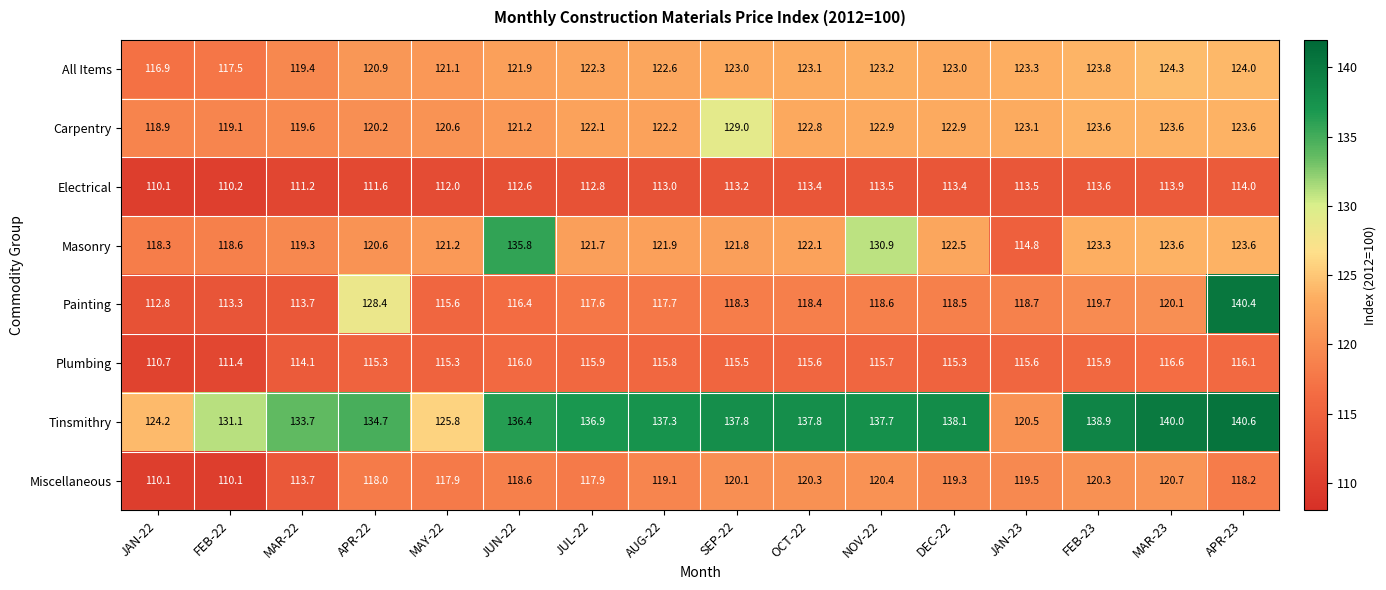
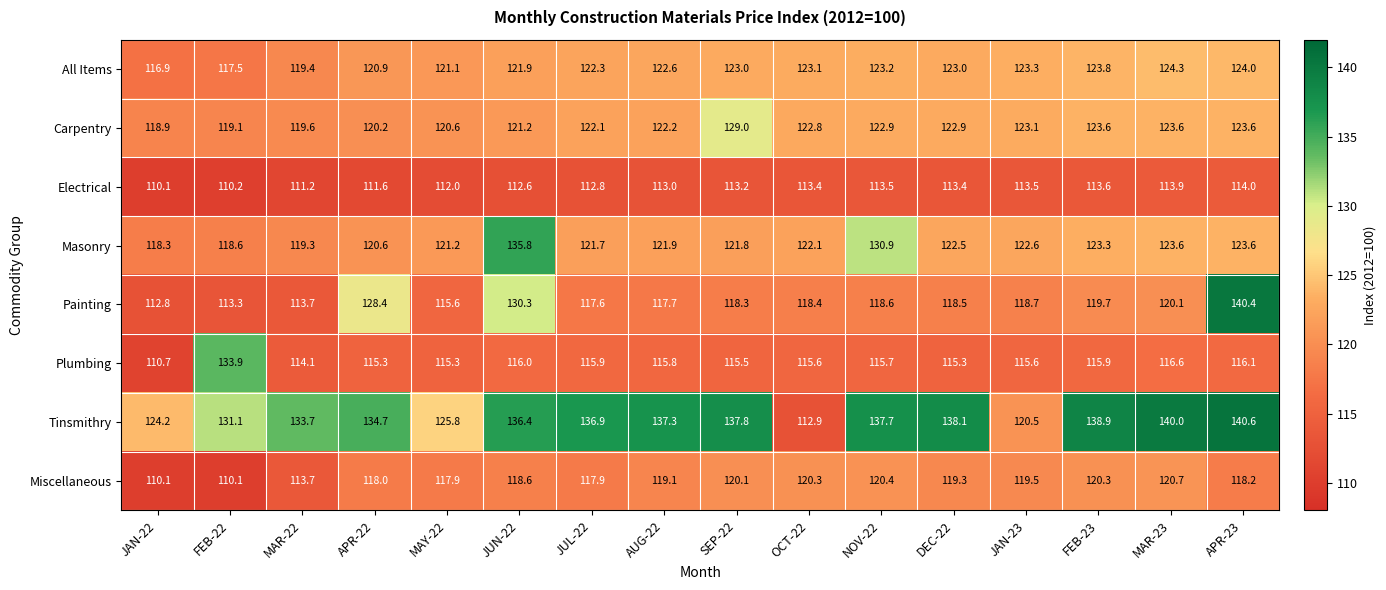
  {
    "All Items": {
      "JAN-22": 116.9,
      "FEB-22": 117.5,
      "MAR-22": 119.4,
      "APR-22": 120.9,
      "MAY-22": 121.1,
      "JUN-22": 121.9,
      "JUL-22": 122.3,
      "AUG-22": 122.6,
      "SEP-22": 123.0,
      "OCT-22": 123.1,
      "NOV-22": 123.2,
      "DEC-22": 123.0,
      "JAN-23": 123.3,
      "FEB-23": 123.8,
      "MAR-23": 124.3,
      "APR-23": 124.0
    },
    "Carpentry": {
      "JAN-22": 118.9,
      "FEB-22": 119.1,
      "MAR-22": 119.6,
      "APR-22": 120.2,
      "MAY-22": 120.6,
      "JUN-22": 121.2,
      "JUL-22": 122.1,
      "AUG-22": 122.2,
      "SEP-22": 129.0,
      "OCT-22": 122.8,
      "NOV-22": 122.9,
      "DEC-22": 122.9,
      "JAN-23": 123.1,
      "FEB-23": 123.6,
      "MAR-23": 123.6,
      "APR-23": 123.6
    },
    "Electrical": {
      "JAN-22": 110.1,
      "FEB-22": 110.2,
      "MAR-22": 111.2,
      "APR-22": 111.6,
      "MAY-22": 112.0,
      "JUN-22": 112.6,
      "JUL-22": 112.8,
      "AUG-22": 113.0,
      "SEP-22": 113.2,
      "OCT-22": 113.4,
      "NOV-22": 113.5,
      "DEC-22": 113.4,
      "JAN-23": 113.5,
      "FEB-23": 113.6,
      "MAR-23": 113.9,
      "APR-23": 114.0
    },
    "Masonry": {
      "JAN-22": 118.3,
      "FEB-22": 118.6,
      "MAR-22": 119.3,
      "APR-22": 120.6,
      "MAY-22": 121.2,
      "JUN-22": 135.8,
      "JUL-22": 121.7,
      "AUG-22": 121.9,
      "SEP-22": 121.8,
      "OCT-22": 122.1,
      "NOV-22": 130.9,
      "DEC-22": 122.5,
-     "JAN-23": 114.8,
+     "JAN-23": 122.6,
      "FEB-23": 123.3,
      "MAR-23": 123.6,
      "APR-23": 123.6
    },
    "Painting": {
      "JAN-22": 112.8,
      "FEB-22": 113.3,
      "MAR-22": 113.7,
      "APR-22": 128.4,
      "MAY-22": 115.6,
-     "JUN-22": 116.4,
+     "JUN-22": 130.3,
      "JUL-22": 117.6,
      "AUG-22": 117.7,
      "SEP-22": 118.3,
      "OCT-22": 118.4,
      "NOV-22": 118.6,
      "DEC-22": 118.5,
      "JAN-23": 118.7,
      "FEB-23": 119.7,
      "MAR-23": 120.1,
      "APR-23": 140.4
    },
    "Plumbing": {
      "JAN-22": 110.7,
-     "FEB-22": 111.4,
+     "FEB-22": 133.9,
      "MAR-22": 114.1,
      "APR-22": 115.3,
      "MAY-22": 115.3,
      "JUN-22": 116.0,
      "JUL-22": 115.9,
      "AUG-22": 115.8,
      "SEP-22": 115.5,
      "OCT-22": 115.6,
      "NOV-22": 115.7,
      "DEC-22": 115.3,
      "JAN-23": 115.6,
      "FEB-23": 115.9,
      "MAR-23": 116.6,
      "APR-23": 116.1
    },
    "Tinsmithry": {
      "JAN-22": 124.2,
      "FEB-22": 131.1,
      "MAR-22": 133.7,
      "APR-22": 134.7,
      "MAY-22": 125.8,
      "JUN-22": 136.4,
      "JUL-22": 136.9,
      "AUG-22": 137.3,
      "SEP-22": 137.8,
-     "OCT-22": 137.8,
+     "OCT-22": 112.9,
      "NOV-22": 137.7,
      "DEC-22": 138.1,
      "JAN-23": 120.5,
      "FEB-23": 138.9,
      "MAR-23": 140.0,
      "APR-23": 140.6
    },
    "Miscellaneous": {
      "JAN-22": 110.1,
      "FEB-22": 110.1,
      "MAR-22": 113.7,
      "APR-22": 118.0,
      "MAY-22": 117.9,
      "JUN-22": 118.6,
      "JUL-22": 117.9,
      "AUG-22": 119.1,
      "SEP-22": 120.1,
      "OCT-22": 120.3,
      "NOV-22": 120.4,
      "DEC-22": 119.3,
      "JAN-23": 119.5,
      "FEB-23": 120.3,
      "MAR-23": 120.7,
      "APR-23": 118.2
    }
  }
